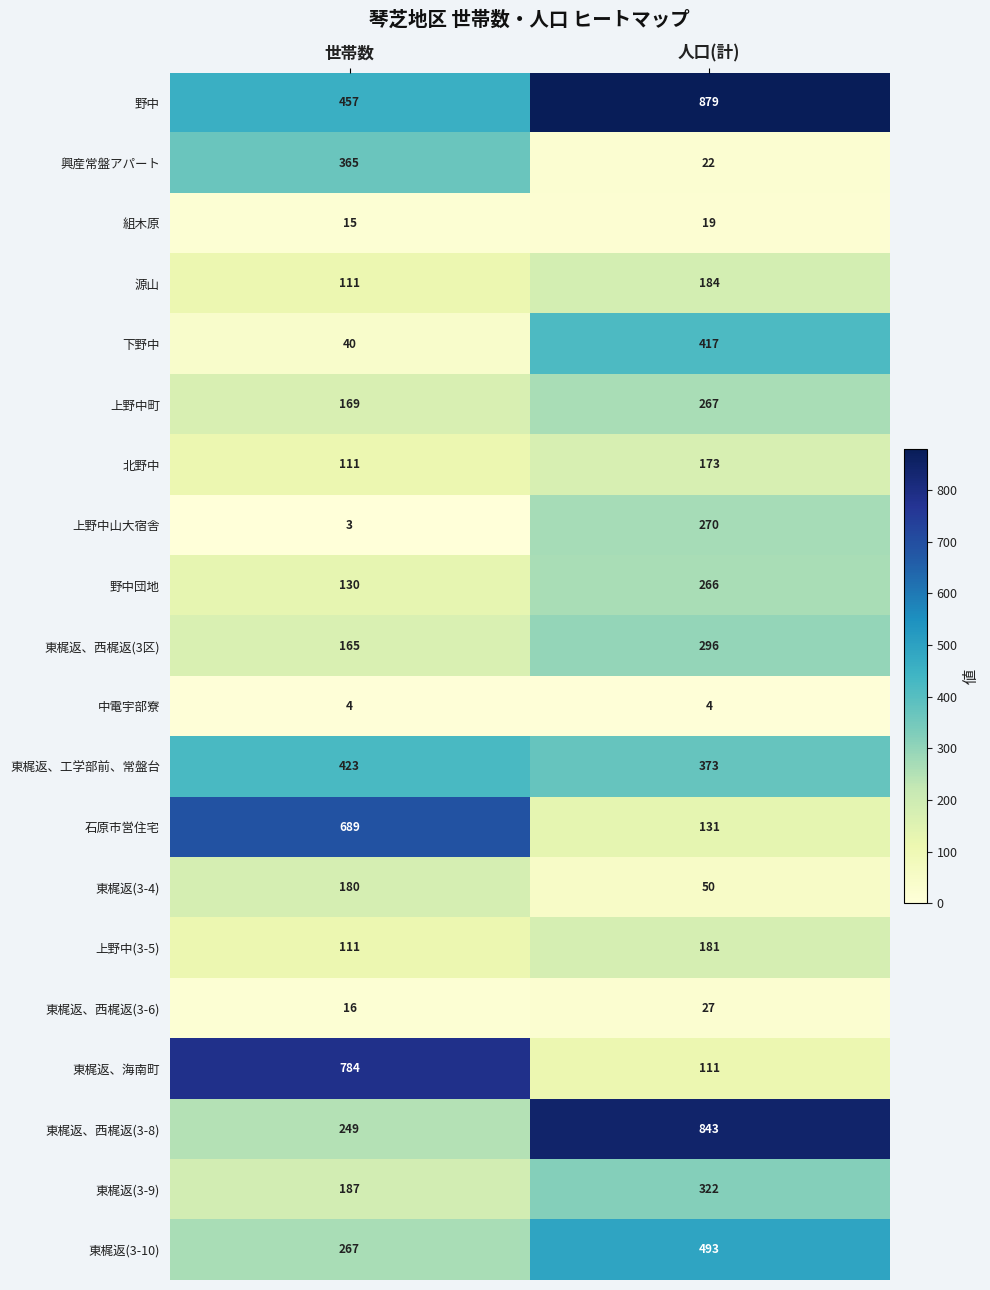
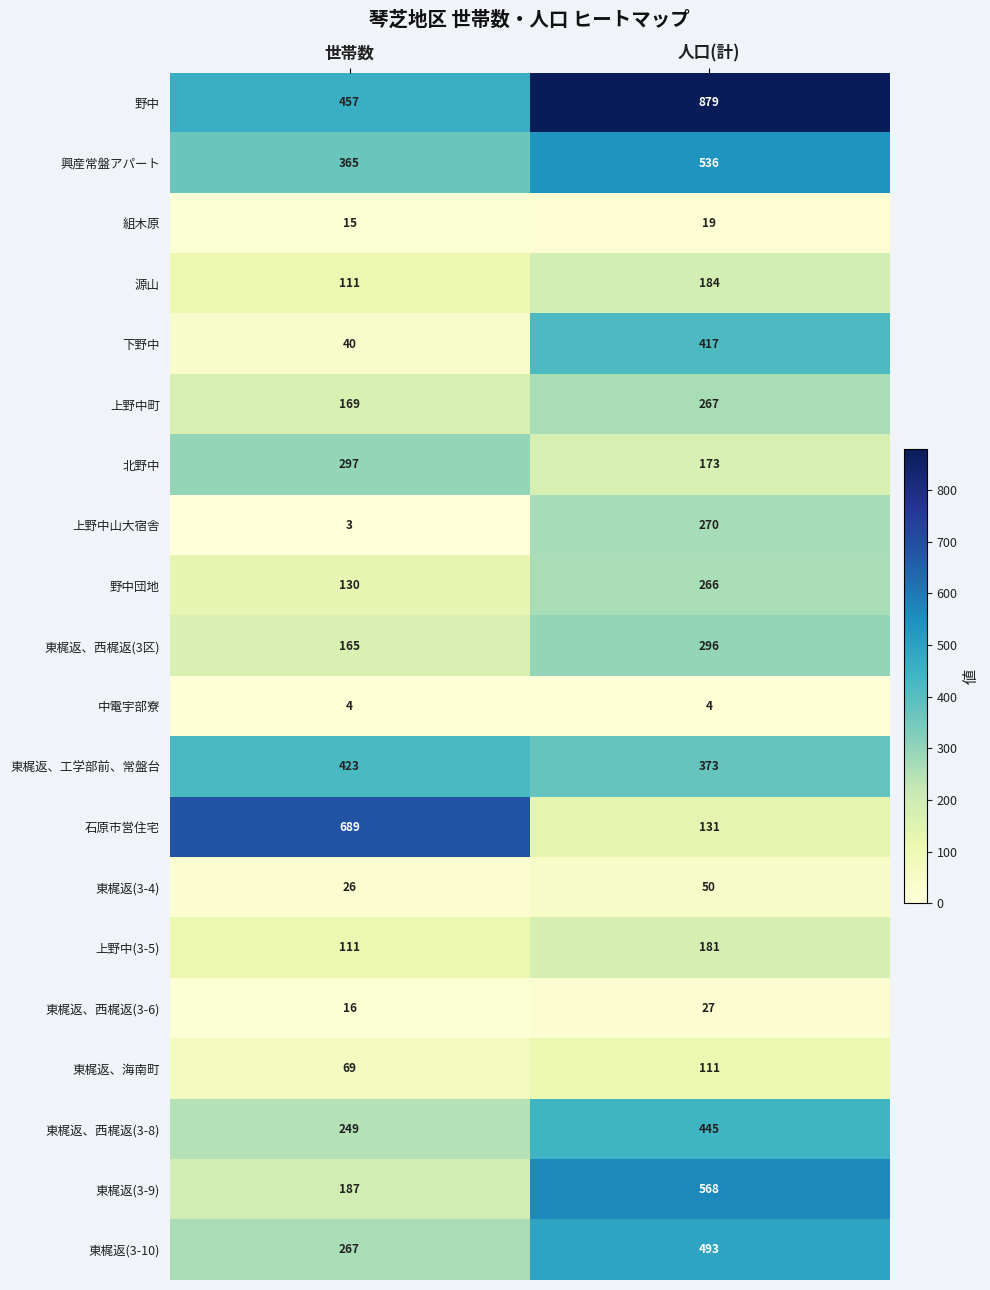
  {
    "野中": {
      "世帯数": 457,
      "人口(計)": 879
    },
    "興産常盤アパート": {
      "世帯数": 365,
-     "人口(計)": 22
+     "人口(計)": 536
    },
    "組木原": {
      "世帯数": 15,
      "人口(計)": 19
    },
    "源山": {
      "世帯数": 111,
      "人口(計)": 184
    },
    "下野中": {
      "世帯数": 40,
      "人口(計)": 417
    },
    "上野中町": {
      "世帯数": 169,
      "人口(計)": 267
    },
    "北野中": {
-     "世帯数": 111,
+     "世帯数": 297,
      "人口(計)": 173
    },
    "上野中山大宿舎": {
      "世帯数": 3,
      "人口(計)": 270
    },
    "野中団地": {
      "世帯数": 130,
      "人口(計)": 266
    },
    "東梶返、西梶返(3区)": {
      "世帯数": 165,
      "人口(計)": 296
    },
    "中電宇部寮": {
      "世帯数": 4,
      "人口(計)": 4
    },
    "東梶返、工学部前、常盤台": {
      "世帯数": 423,
      "人口(計)": 373
    },
    "石原市営住宅": {
      "世帯数": 689,
      "人口(計)": 131
    },
    "東梶返(3-4)": {
-     "世帯数": 180,
+     "世帯数": 26,
      "人口(計)": 50
    },
    "上野中(3-5)": {
      "世帯数": 111,
      "人口(計)": 181
    },
    "東梶返、西梶返(3-6)": {
      "世帯数": 16,
      "人口(計)": 27
    },
    "東梶返、海南町": {
-     "世帯数": 784,
+     "世帯数": 69,
      "人口(計)": 111
    },
    "東梶返、西梶返(3-8)": {
      "世帯数": 249,
-     "人口(計)": 843
+     "人口(計)": 445
    },
    "東梶返(3-9)": {
      "世帯数": 187,
-     "人口(計)": 322
+     "人口(計)": 568
    },
    "東梶返(3-10)": {
      "世帯数": 267,
      "人口(計)": 493
    }
  }
